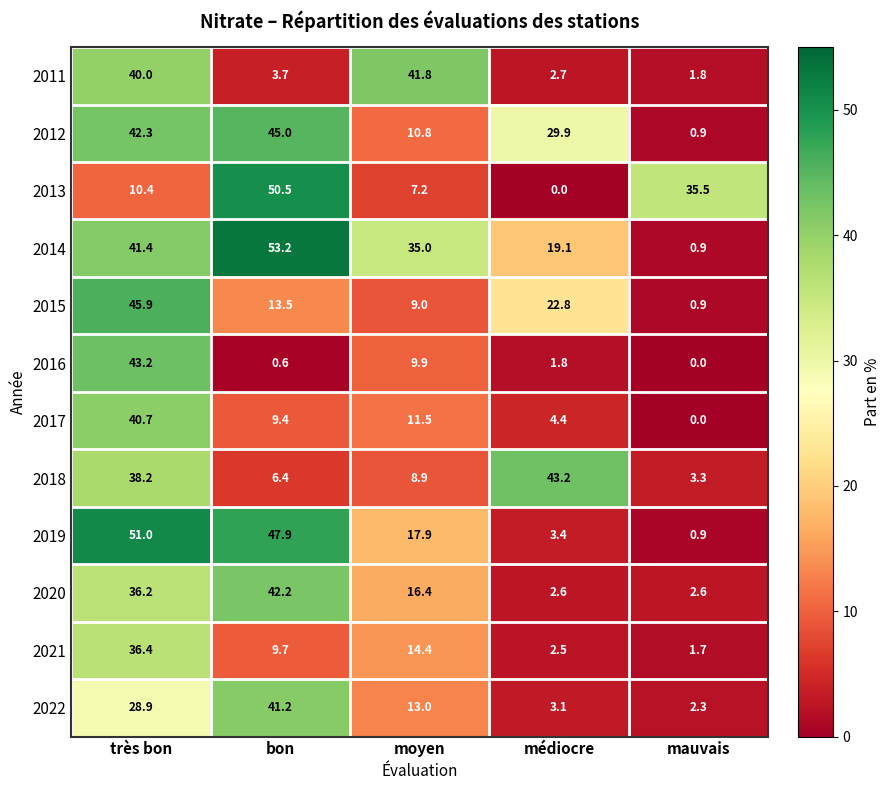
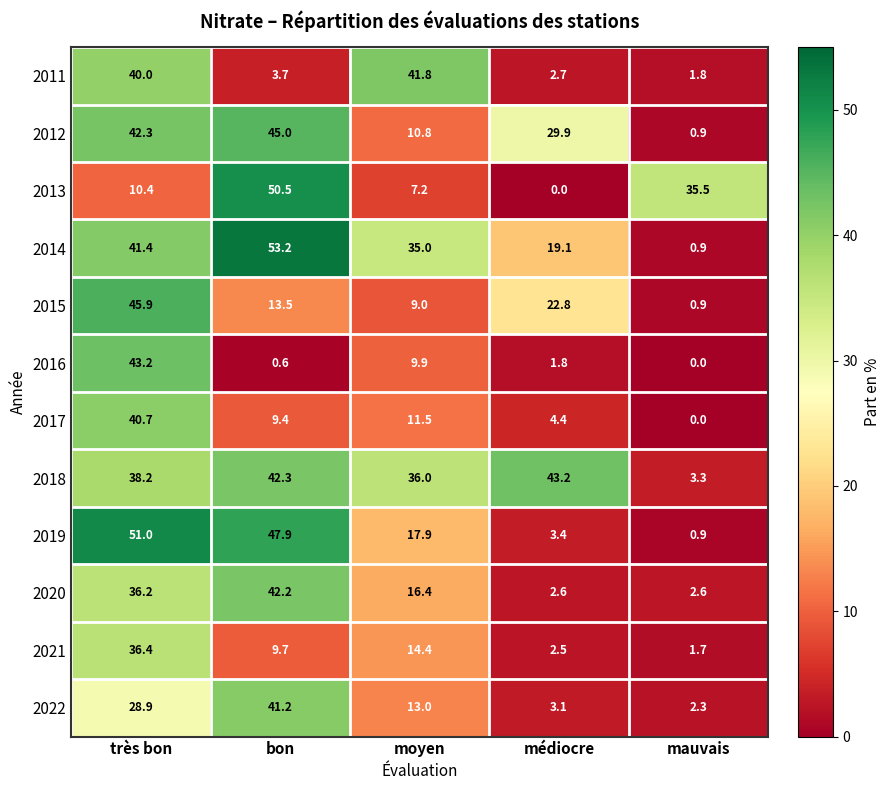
  {
    "2011": {
      "très bon": 40.0,
      "bon": 3.7,
      "moyen": 41.8,
      "médiocre": 2.7,
      "mauvais": 1.8
    },
    "2012": {
      "très bon": 42.3,
      "bon": 45.0,
      "moyen": 10.8,
      "médiocre": 29.9,
      "mauvais": 0.9
    },
    "2013": {
      "très bon": 10.4,
      "bon": 50.5,
      "moyen": 7.2,
      "médiocre": 0.0,
      "mauvais": 35.5
    },
    "2014": {
      "très bon": 41.4,
      "bon": 53.2,
      "moyen": 35.0,
      "médiocre": 19.1,
      "mauvais": 0.9
    },
    "2015": {
      "très bon": 45.9,
      "bon": 13.5,
      "moyen": 9.0,
      "médiocre": 22.8,
      "mauvais": 0.9
    },
    "2016": {
      "très bon": 43.2,
      "bon": 0.6,
      "moyen": 9.9,
      "médiocre": 1.8,
      "mauvais": 0.0
    },
    "2017": {
      "très bon": 40.7,
      "bon": 9.4,
      "moyen": 11.5,
      "médiocre": 4.4,
      "mauvais": 0.0
    },
    "2018": {
      "très bon": 38.2,
-     "bon": 6.4,
-     "moyen": 8.9,
+     "bon": 42.3,
+     "moyen": 36.0,
      "médiocre": 43.2,
      "mauvais": 3.3
    },
    "2019": {
      "très bon": 51.0,
      "bon": 47.9,
      "moyen": 17.9,
      "médiocre": 3.4,
      "mauvais": 0.9
    },
    "2020": {
      "très bon": 36.2,
      "bon": 42.2,
      "moyen": 16.4,
      "médiocre": 2.6,
      "mauvais": 2.6
    },
    "2021": {
      "très bon": 36.4,
      "bon": 9.7,
      "moyen": 14.4,
      "médiocre": 2.5,
      "mauvais": 1.7
    },
    "2022": {
      "très bon": 28.9,
      "bon": 41.2,
      "moyen": 13.0,
      "médiocre": 3.1,
      "mauvais": 2.3
    }
  }
